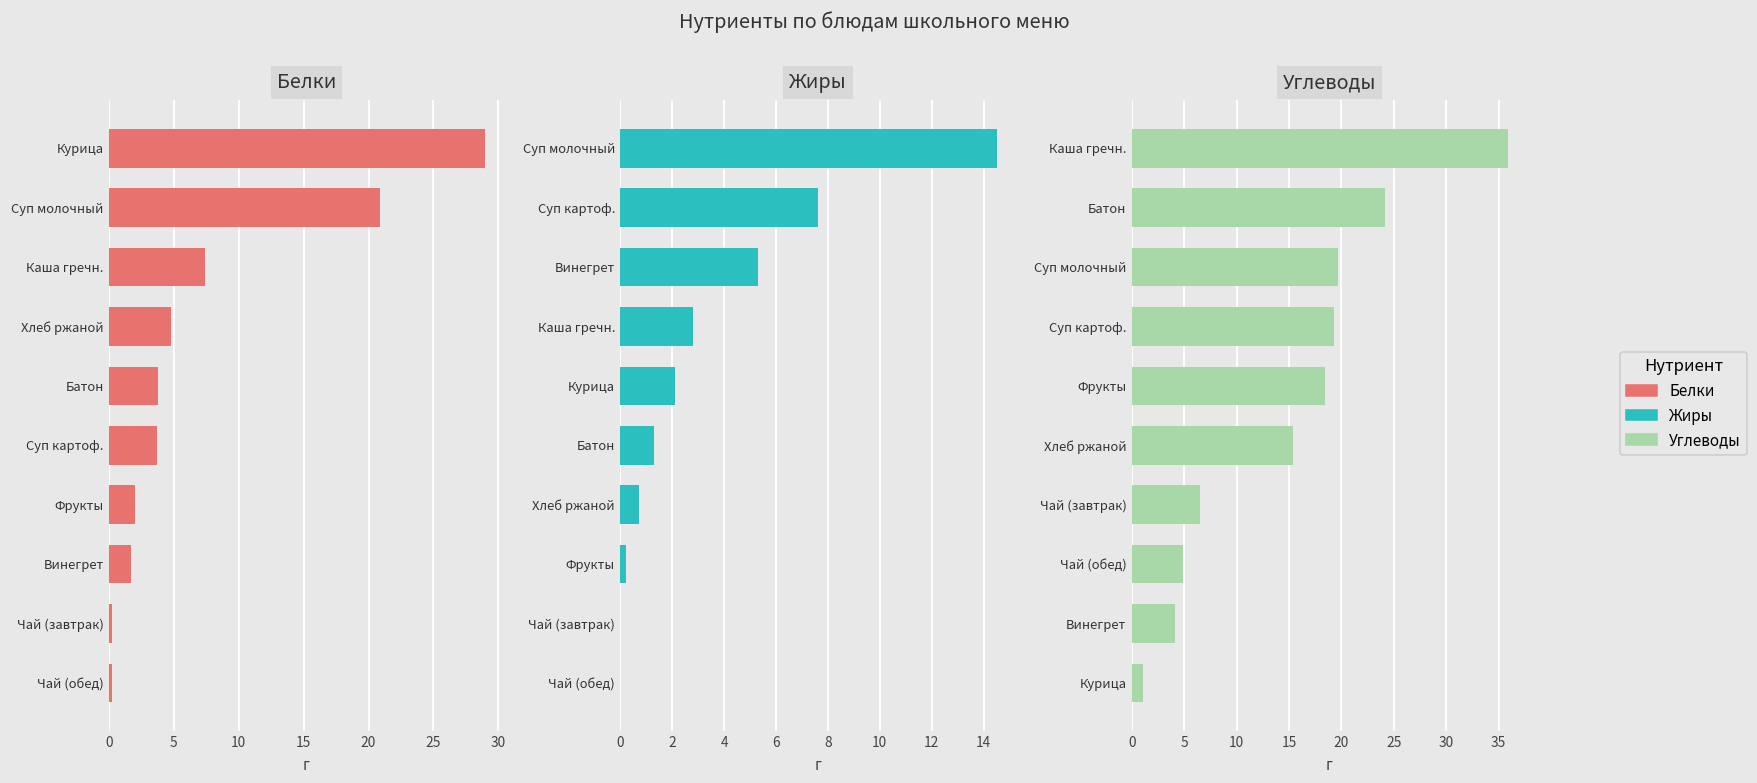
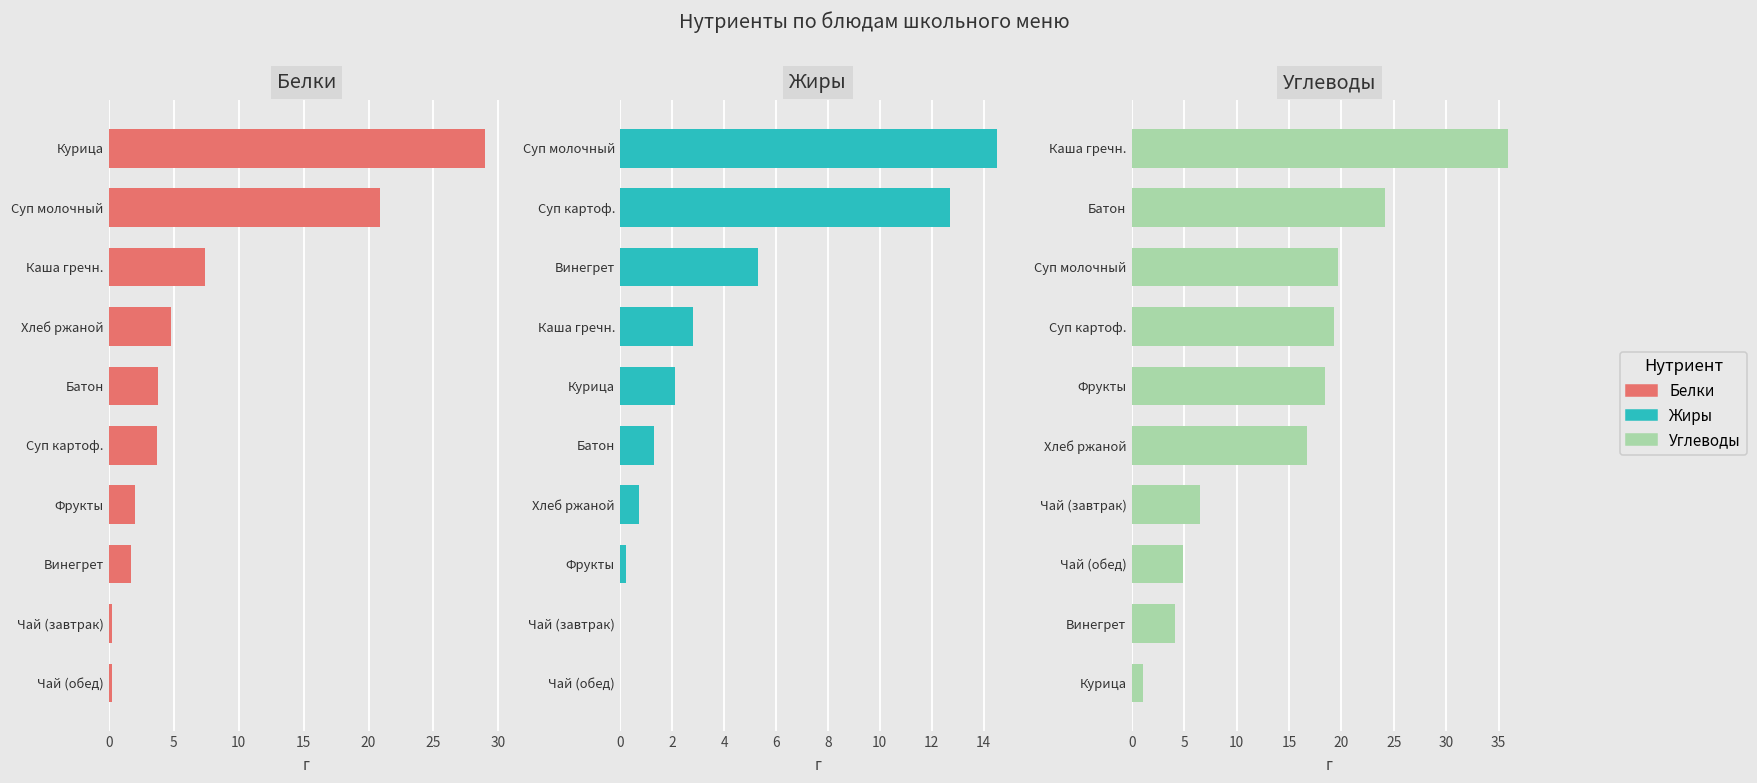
  {
    "Белки": {
      "Курица": 29.0,
      "Суп молочный": 20.9,
      "Каша гречн.": 7.4,
      "Хлеб ржаной": 4.8,
      "Батон": 3.8,
      "Суп картоф.": 3.7,
      "Фрукты": 2.0,
      "Винегрет": 1.7
    },
    "Жиры": {
      "Суп молочный": 14.5,
-     "Суп картоф.": 7.6,
+     "Суп картоф.": 12.7,
      "Винегрет": 5.3,
      "Каша гречн.": 2.8,
      "Курица": 2.1,
      "Батон": 1.3,
      "Хлеб ржаной": 0.7,
      "Фрукты": 0.2,
      "Чай (завтрак)": 0.0,
      "Чай (обед)": 0.0
    },
    "Углеводы": {
      "Каша гречн.": 36,
      "Батон": 24,
      "Суп молочный": 20,
      "Суп картоф.": 19,
      "Фрукты": 18,
-     "Хлеб ржаной": 15,
+     "Хлеб ржаной": 17,
      "Чай (завтрак)": 7,
      "Чай (обед)": 5,
      "Винегрет": 4,
      "Курица": 1
    }
  }
